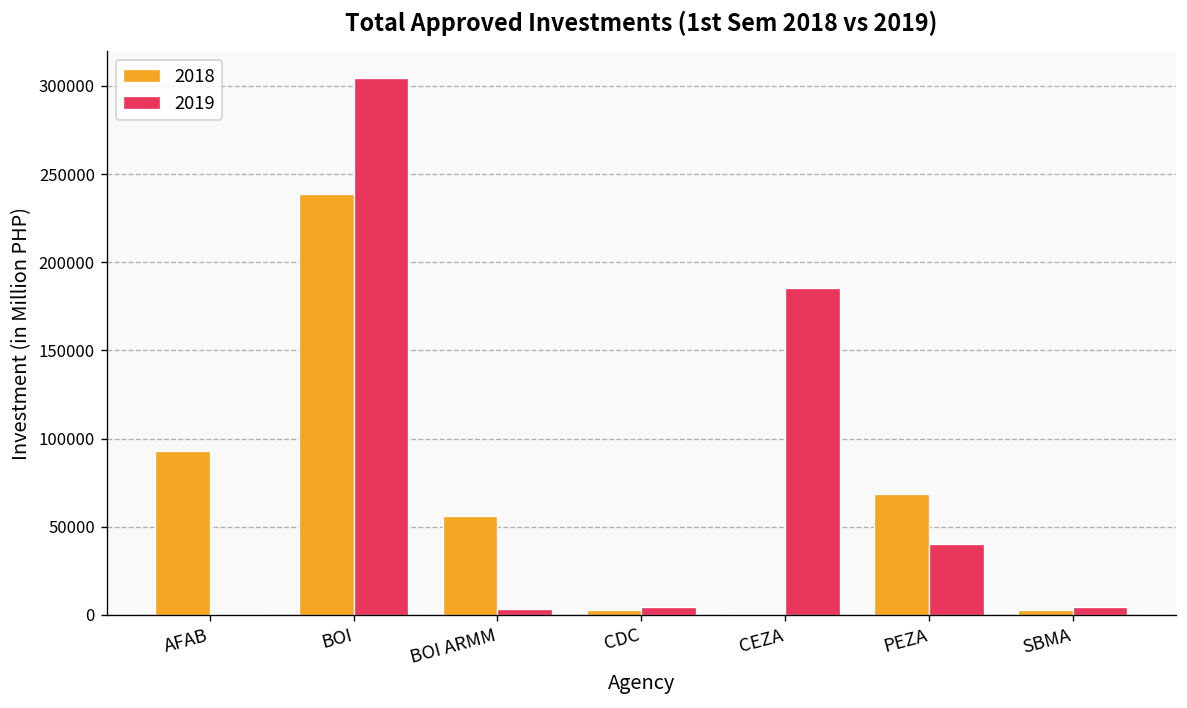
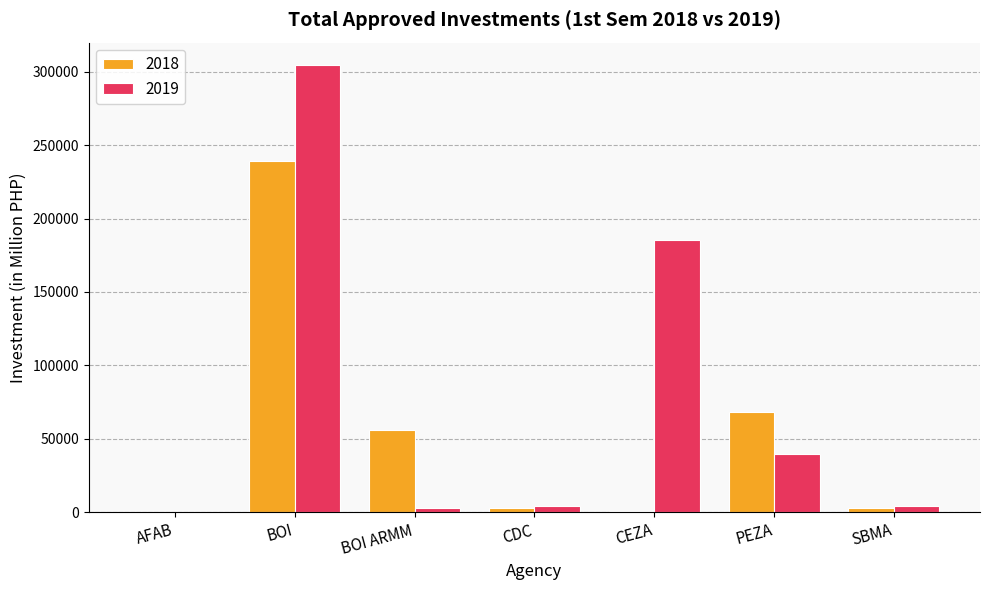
  {
    "2018": {
-     "AFAB": 93000,
+     "AFAB": 0,
      "BOI": 239000,
      "BOI ARMM": 56000,
      "CDC": 3000,
      "PEZA": 69000,
      "SBMA": 3000
    },
    "2019": {
      "BOI": 304000,
      "BOI ARMM": 3000,
      "CDC": 5000,
      "CEZA": 185000,
      "PEZA": 40000,
      "SBMA": 4000
    }
  }
